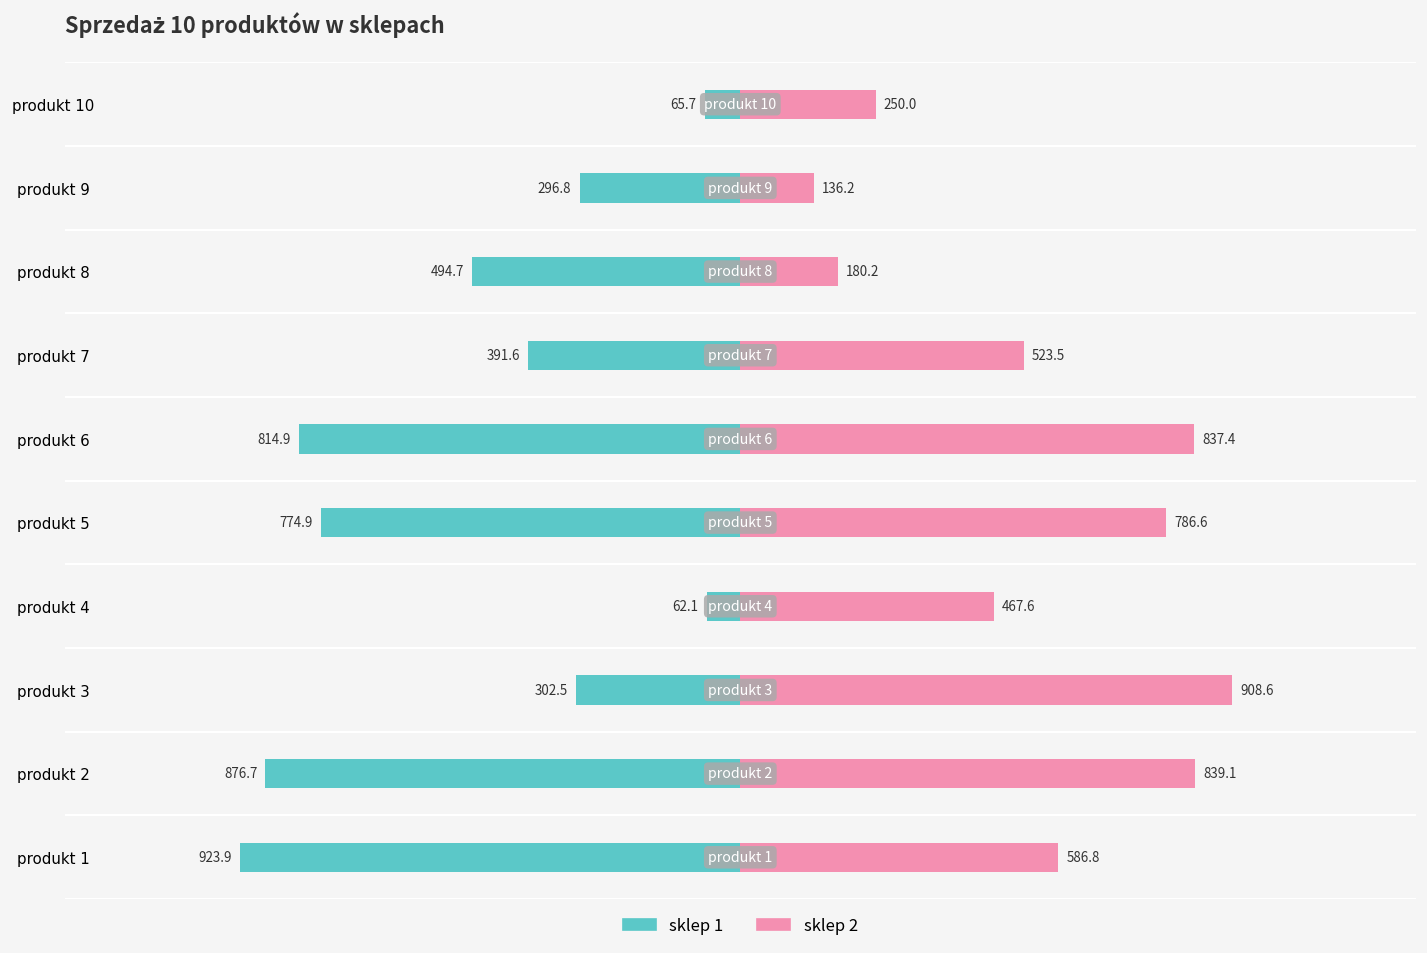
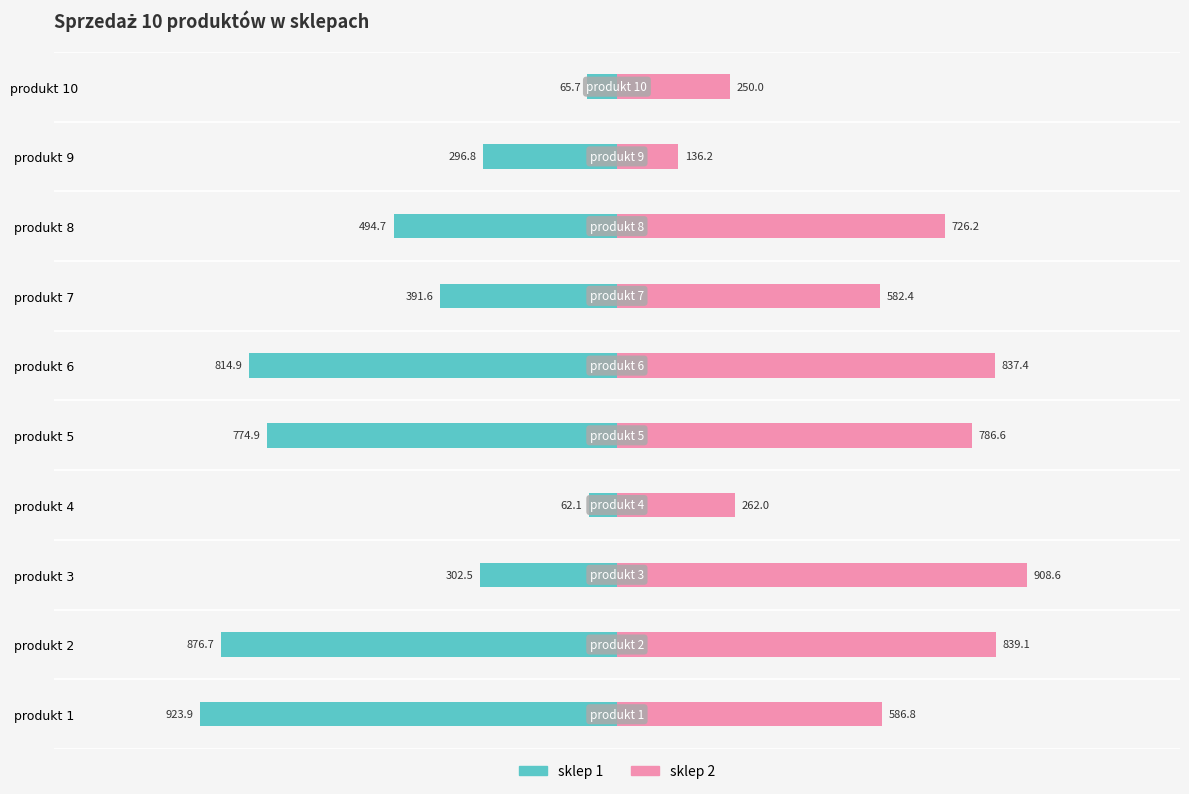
  {
    "sklep 2": {
      "produkt 10": 250.0,
      "produkt 9": 136.2,
-     "produkt 8": 180.2,
-     "produkt 7": 523.5,
+     "produkt 8": 726.2,
+     "produkt 7": 582.4,
      "produkt 6": 837.4,
      "produkt 5": 786.6,
-     "produkt 4": 467.6,
+     "produkt 4": 262.0,
      "produkt 3": 908.6,
      "produkt 2": 839.1,
      "produkt 1": 586.8
    }
  }
